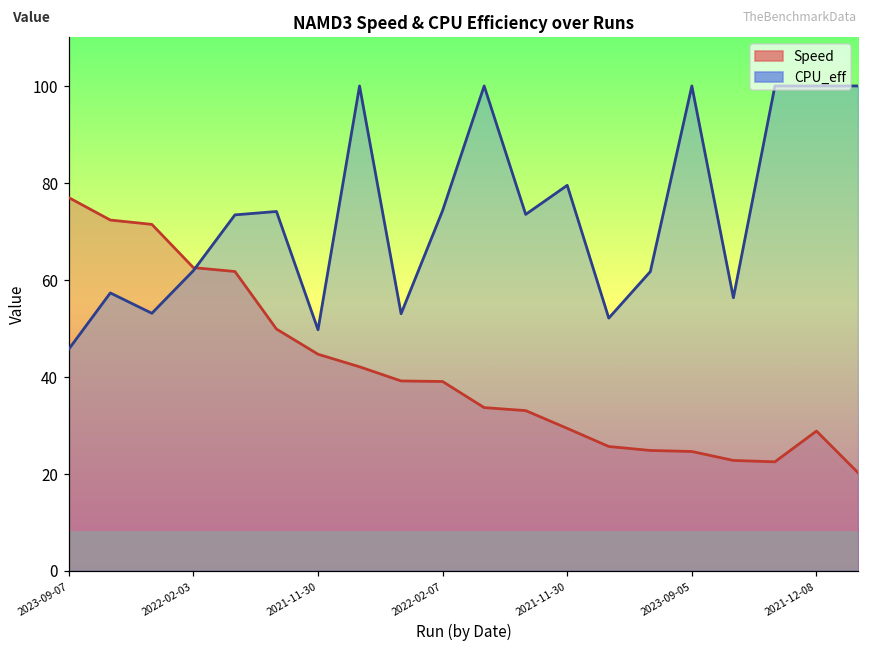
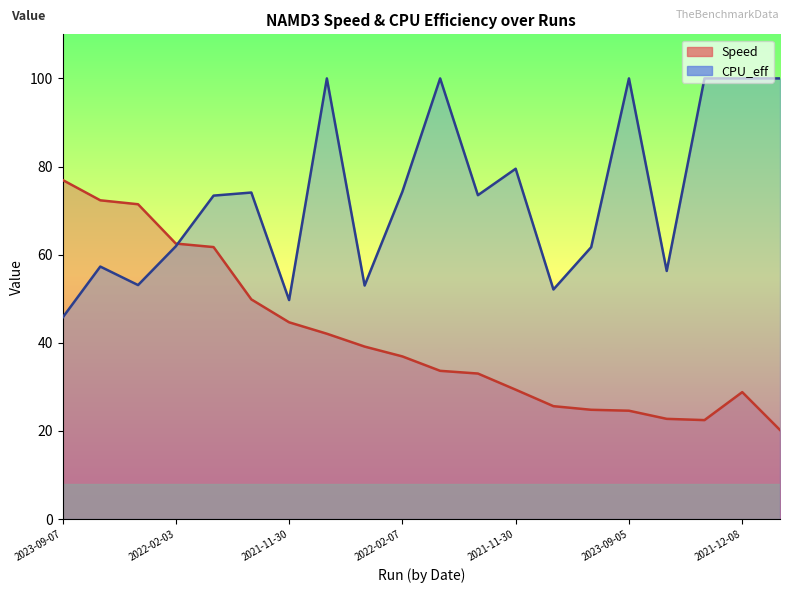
  {
    "Speed": {
      "2022-02-03": 63,
-     "2022-02-07": 39,
+     "2022-02-07": 37,
      "2021-12-08": 29
    },
    "CPU_eff": {
      "2022-02-03": 62,
      "2022-02-07": 74
    }
  }
